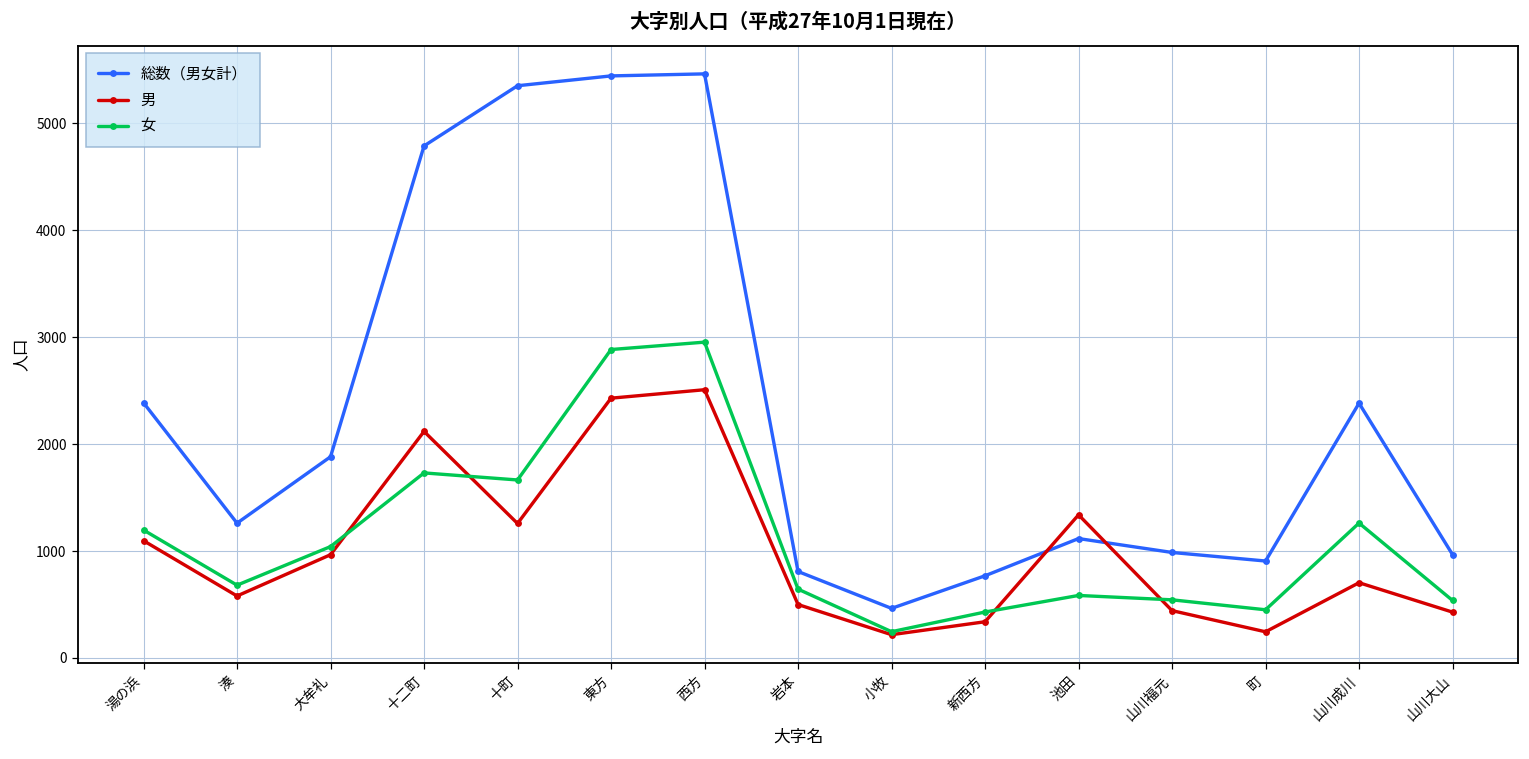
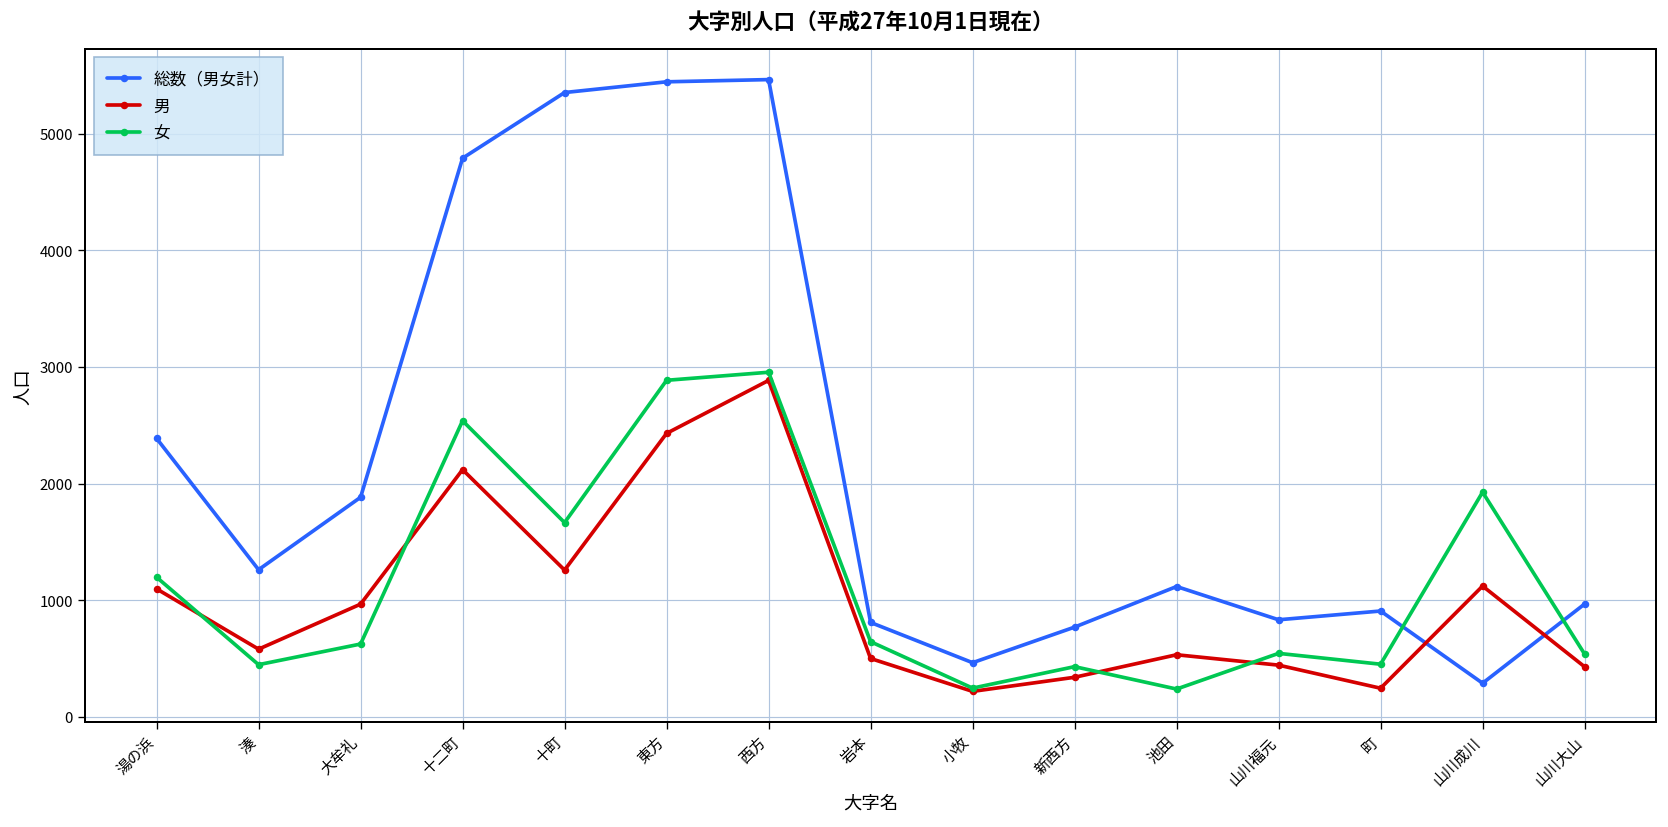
  {
    "総数（男女計）": {
      "湯の浜": 2400,
      "湊": 1300,
      "大牟礼": 1900,
      "十二町": 4800,
      "十町": 5400,
      "東方": 5400,
      "西方": 5500,
      "岩本": 800,
      "小牧": 500,
      "新西方": 800,
      "池田": 1100,
-     "山川福元": 1000,
+     "山川福元": 800,
      "町": 900,
-     "山川成川": 2400,
+     "山川成川": 300,
      "山川大山": 1000
    },
    "男": {
      "湯の浜": 1100,
      "湊": 600,
      "大牟礼": 1000,
      "十二町": 2100,
      "十町": 1300,
      "東方": 2400,
-     "西方": 2500,
+     "西方": 2900,
      "岩本": 500,
      "小牧": 200,
      "新西方": 300,
-     "池田": 1300,
+     "池田": 500,
      "山川福元": 400,
      "町": 200,
-     "山川成川": 700,
+     "山川成川": 1100,
      "山川大山": 400
    },
    "女": {
      "湯の浜": 1200,
-     "湊": 700,
-     "大牟礼": 1000,
-     "十二町": 1700,
+     "湊": 400,
+     "大牟礼": 600,
+     "十二町": 2500,
      "十町": 1700,
      "東方": 2900,
      "西方": 3000,
      "岩本": 600,
      "小牧": 200,
      "新西方": 400,
-     "池田": 600,
+     "池田": 200,
      "山川福元": 500,
      "町": 500,
-     "山川成川": 1300,
+     "山川成川": 1900,
      "山川大山": 500
    }
  }
